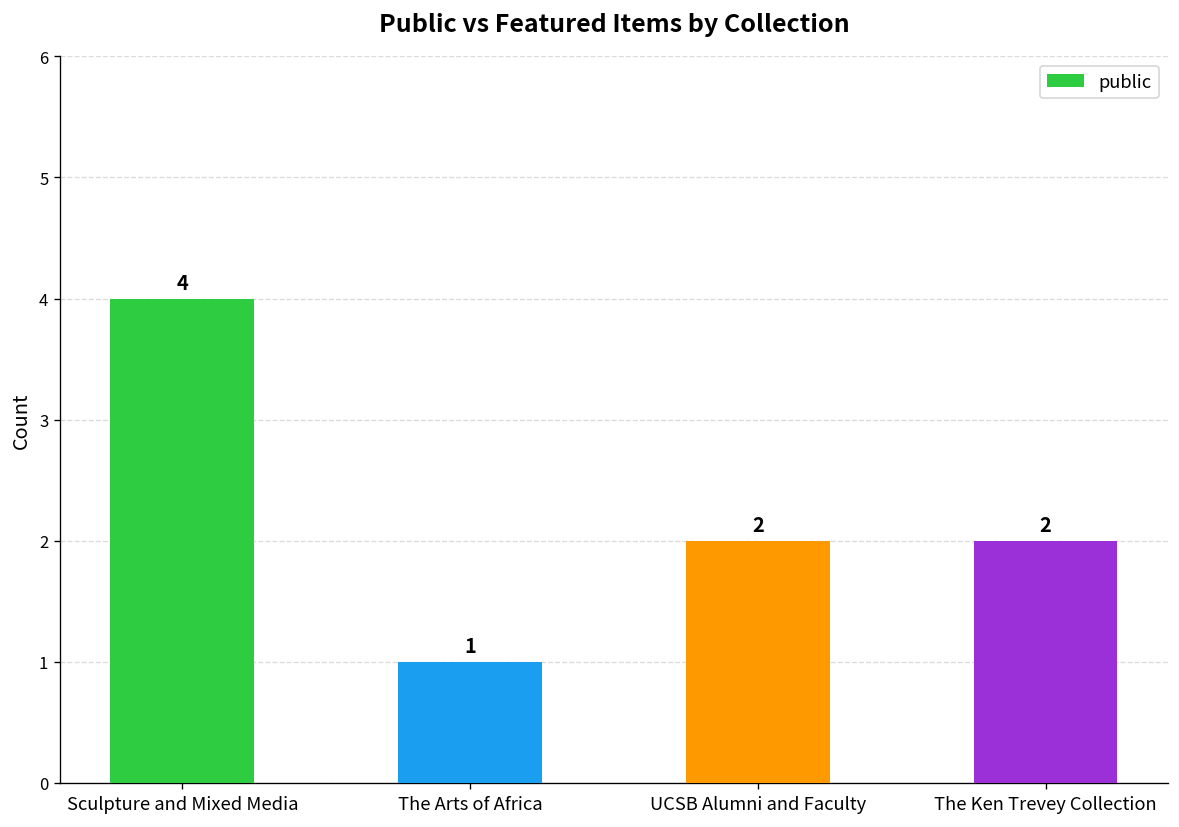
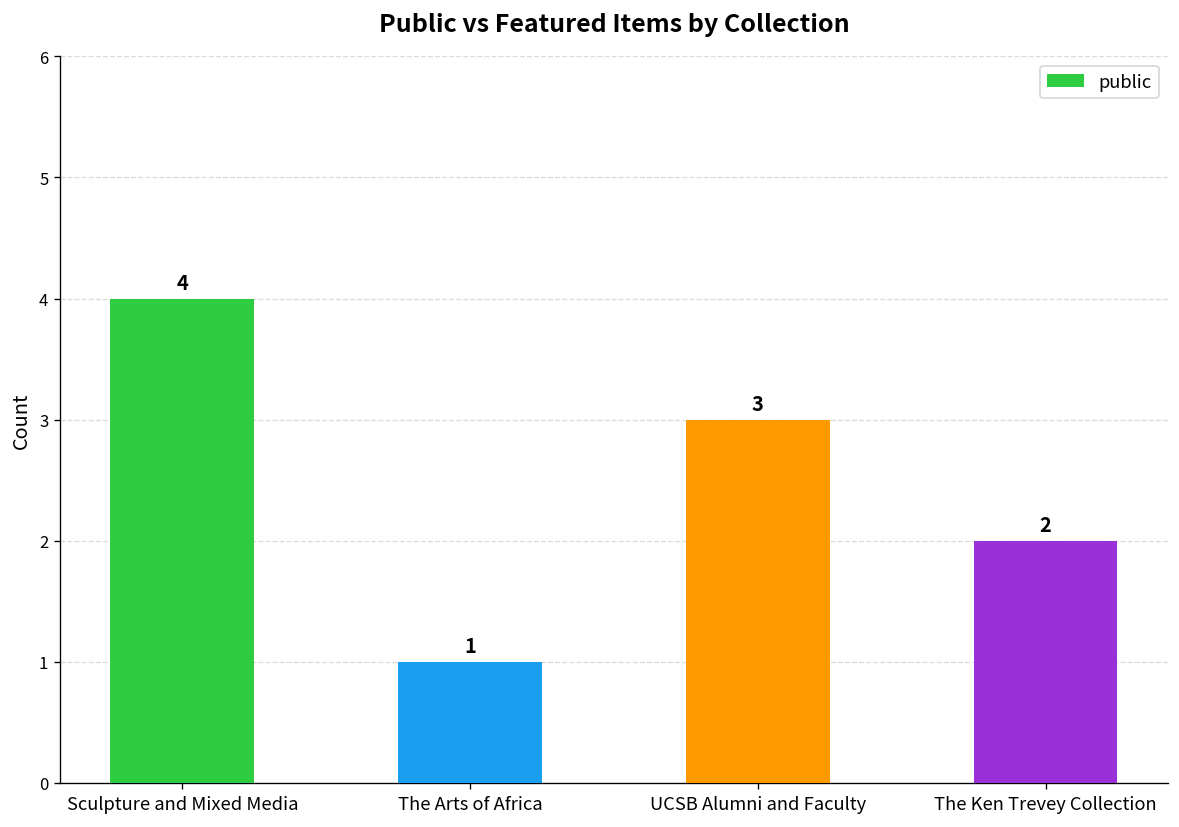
  {
    "Sculpture and Mixed Media": 4,
    "The Arts of Africa": 1,
-   "UCSB Alumni and Faculty": 2,
+   "UCSB Alumni and Faculty": 3,
    "The Ken Trevey Collection": 2
  }
